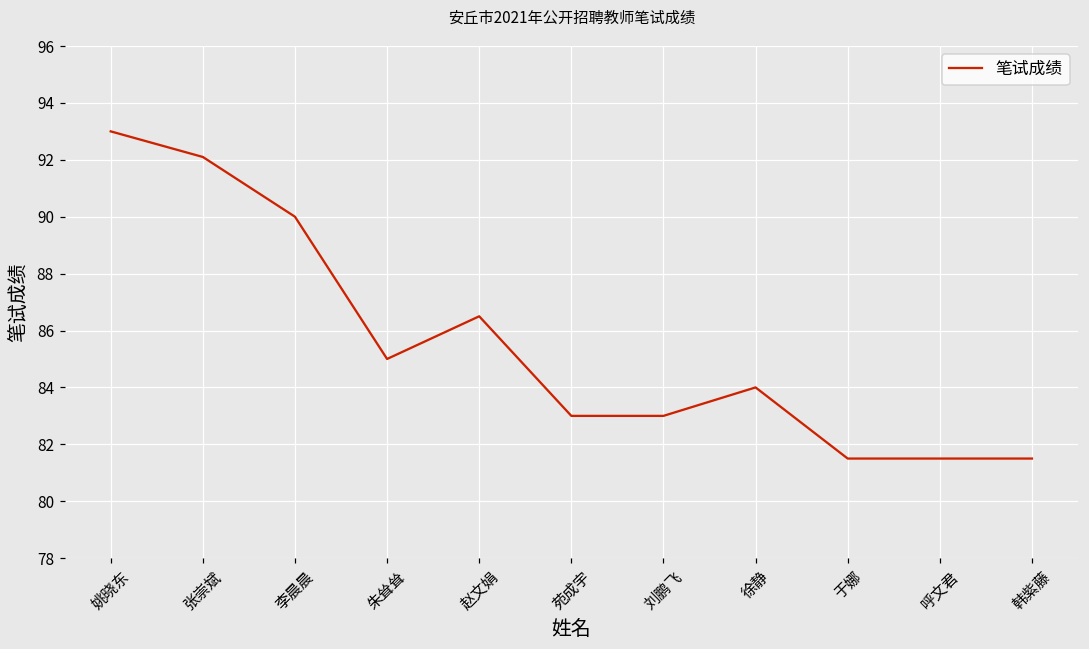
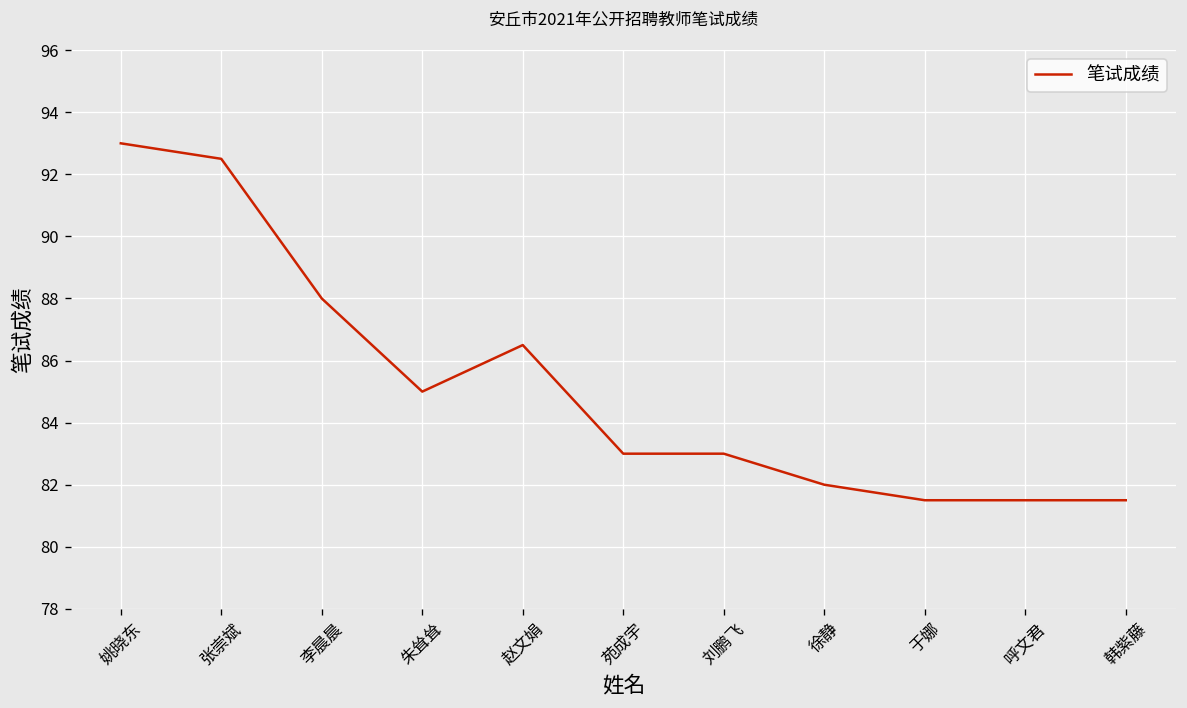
  {
    "姚晓东": 93.0,
-   "张崇斌": 92.1,
-   "李晨晨": 90,
+   "张崇斌": 92.5,
+   "李晨晨": 88,
    "朱耸耸": 85.0,
    "赵文娟": 86.5,
    "苑成宇": 83.0,
    "刘鹏飞": 83.0,
-   "徐静": 84,
+   "徐静": 82,
    "于娜": 81.5,
    "呼文君": 81.5,
    "韩紫藤": 81.5
  }
